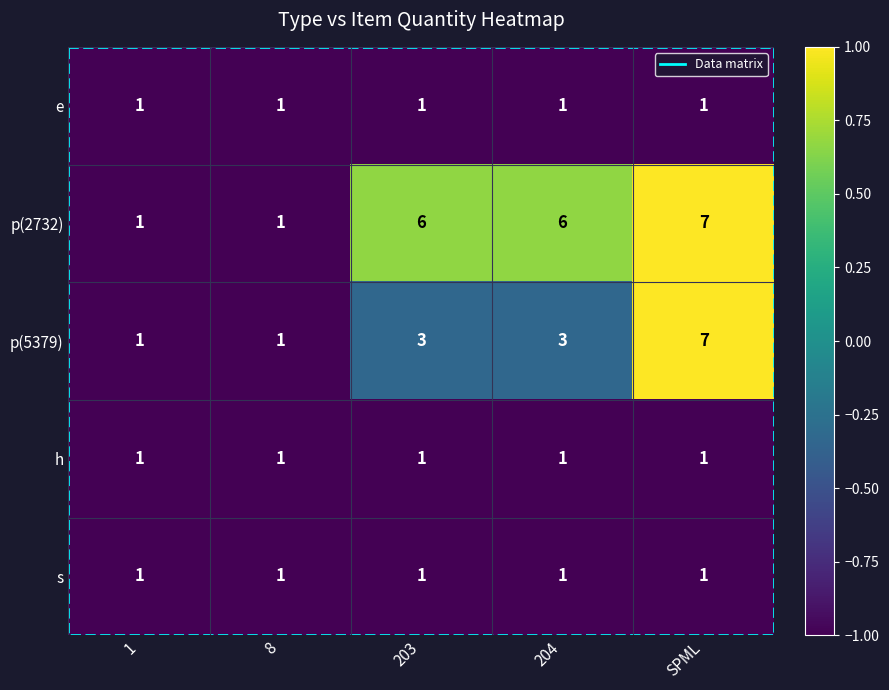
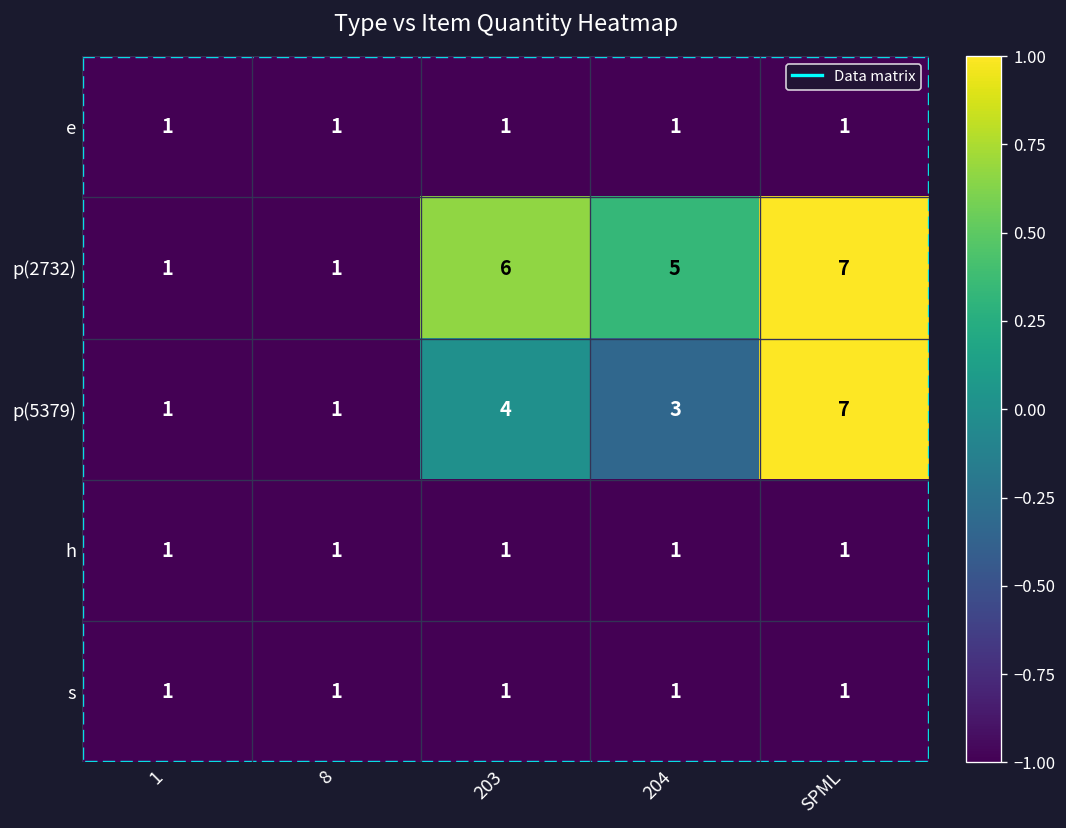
  {
    "e": {
      "1": 1,
      "8": 1,
      "203": 1,
      "204": 1,
      "SPML": 1
    },
    "p(2732)": {
      "1": 1,
      "8": 1,
      "203": 6,
-     "204": 6,
+     "204": 5,
      "SPML": 7
    },
    "p(5379)": {
      "1": 1,
      "8": 1,
-     "203": 3,
+     "203": 4,
      "204": 3,
      "SPML": 7
    },
    "h": {
      "1": 1,
      "8": 1,
      "203": 1,
      "204": 1,
      "SPML": 1
    },
    "s": {
      "1": 1,
      "8": 1,
      "203": 1,
      "204": 1,
      "SPML": 1
    }
  }
